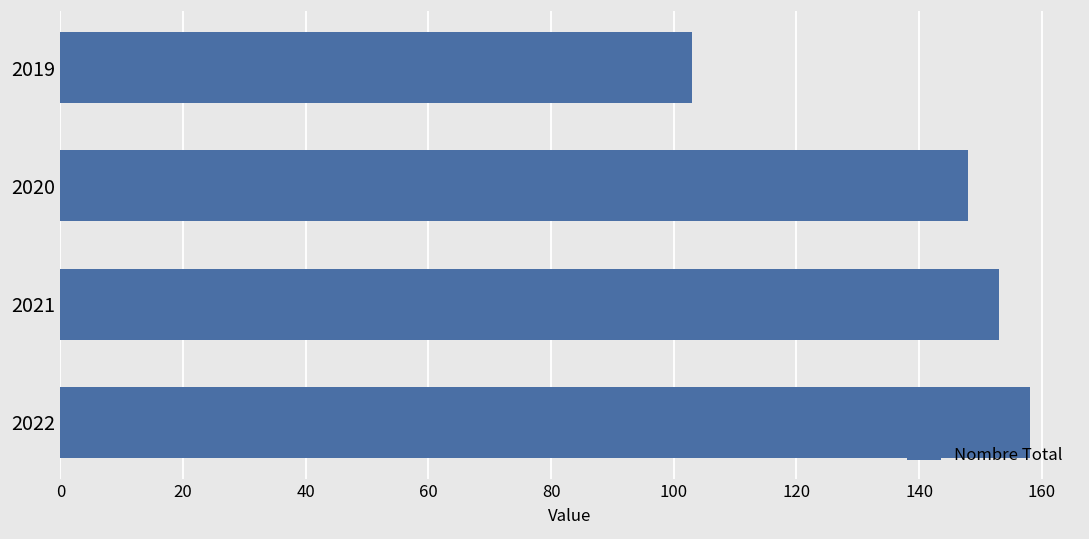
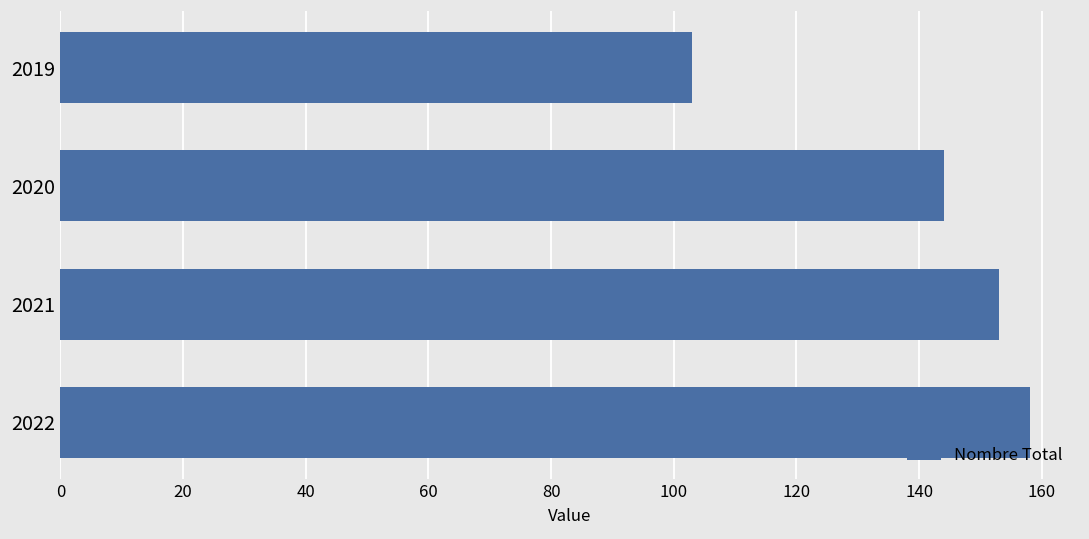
  {
    "2019": 103,
-   "2020": 148,
+   "2020": 144,
    "2021": 153,
    "2022": 158
  }
